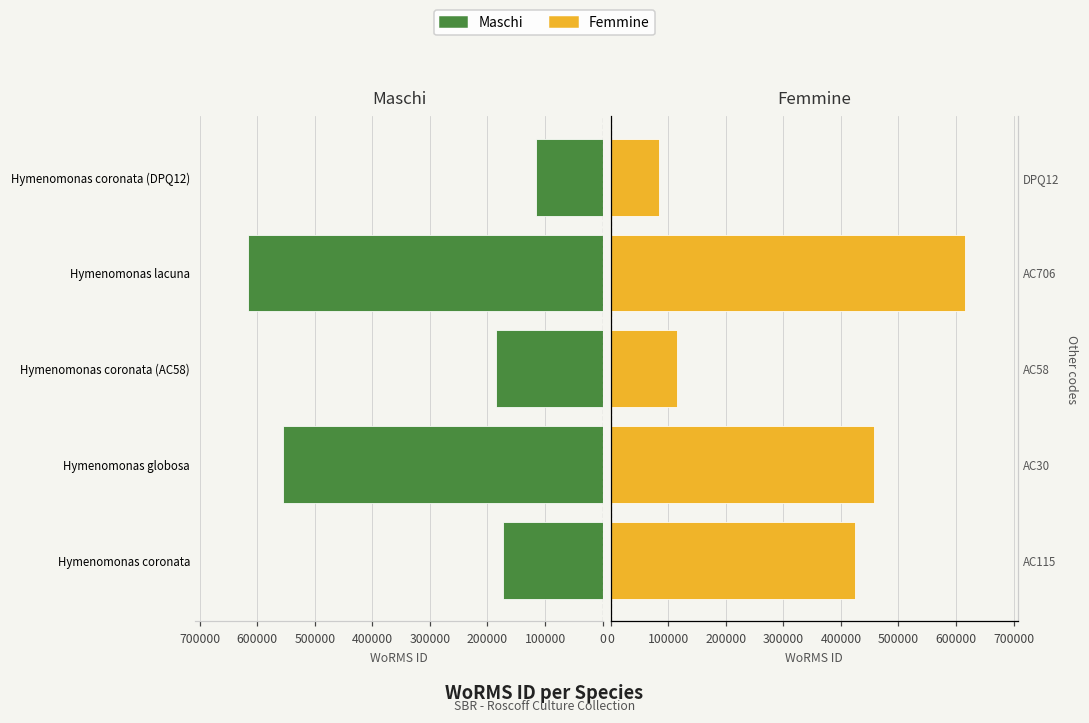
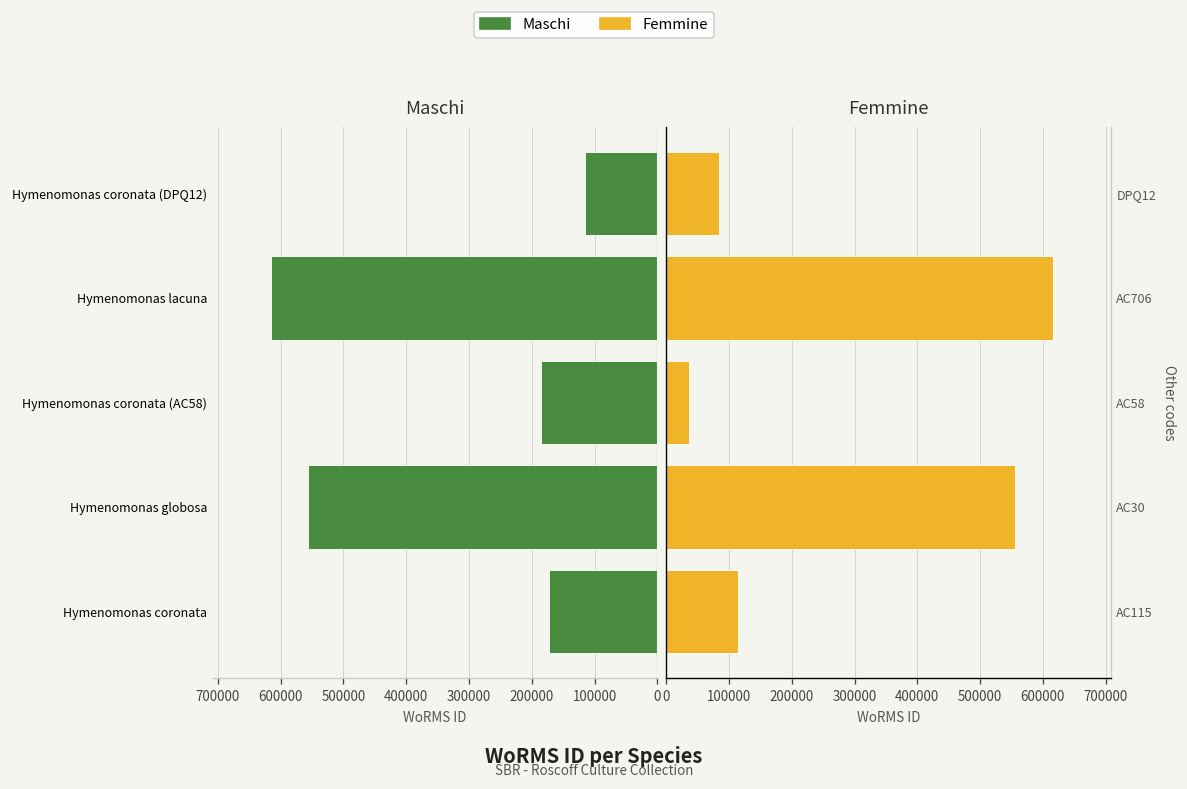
  {
    "Maschi": {
      "Hymenomonas coronata (DPQ12)": 120000,
      "Hymenomonas lacuna": 620000,
      "Hymenomonas coronata (AC58)": 180000,
      "Hymenomonas globosa": 560000,
      "Hymenomonas coronata": 170000
    },
    "Femmine": {
      "DPQ12": 80000,
      "AC706": 620000,
-     "AC58": 120000,
-     "AC30": 460000,
-     "AC115": 420000
+     "AC58": 40000,
+     "AC30": 560000,
+     "AC115": 120000
    }
  }
